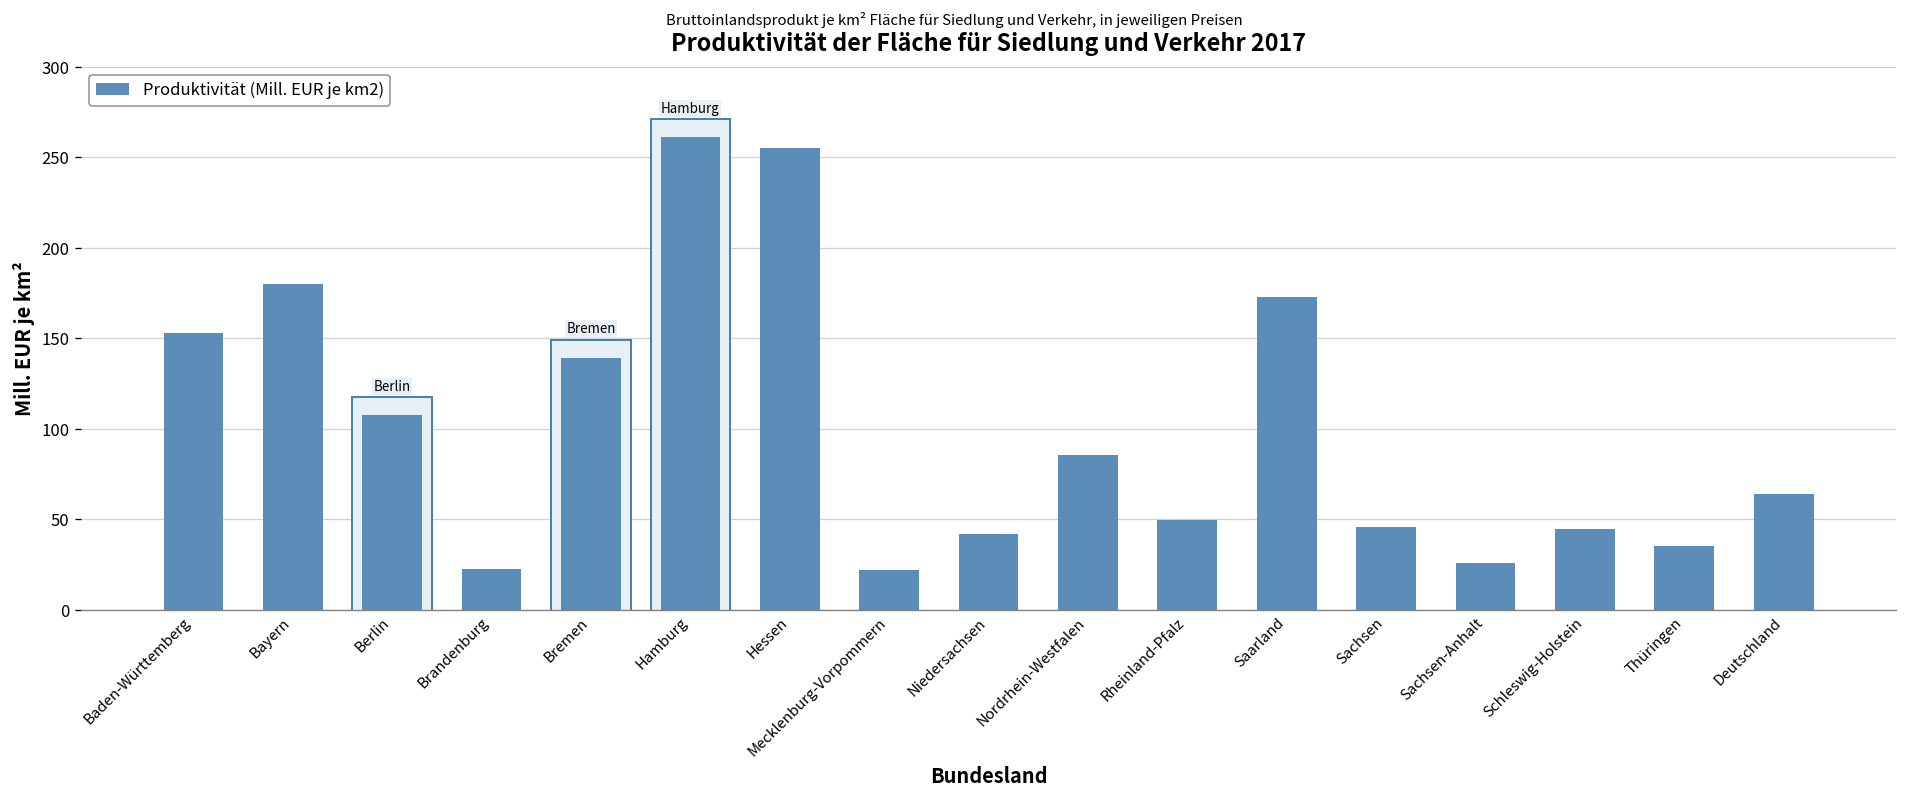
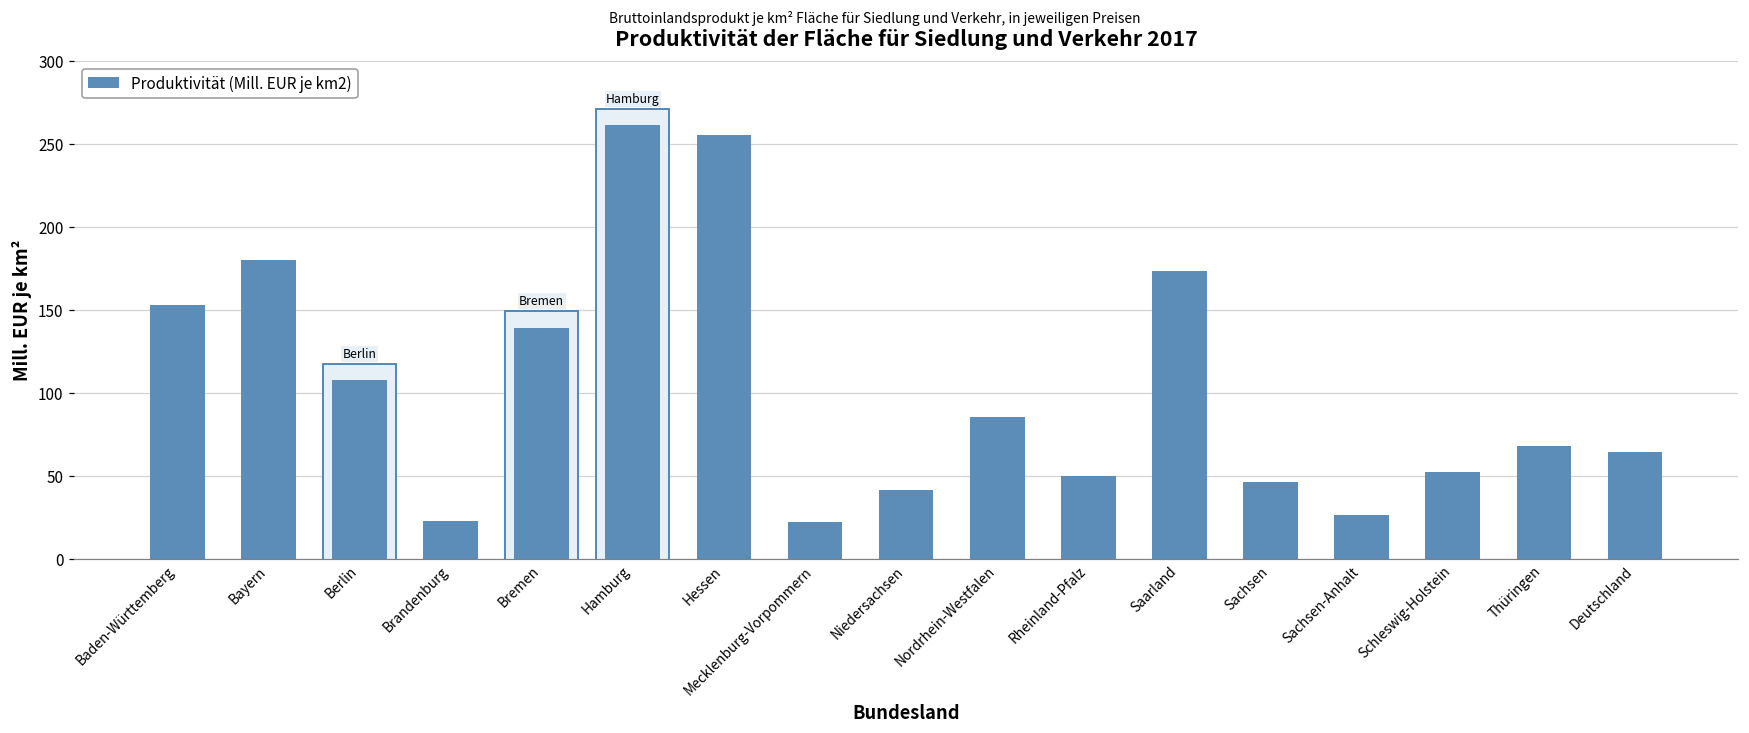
  {
    "Baden-Württemberg": 153,
    "Bayern": 180,
    "Berlin": 108,
    "Brandenburg": 23,
    "Bremen": 139,
    "Hamburg": 261,
    "Hessen": 255,
    "Mecklenburg-Vorpommern": 22,
    "Niedersachsen": 42,
    "Nordrhein-Westfalen": 85,
    "Rheinland-Pfalz": 50,
    "Saarland": 173,
    "Sachsen": 46,
    "Sachsen-Anhalt": 26,
-   "Schleswig-Holstein": 44,
-   "Thüringen": 35,
+   "Schleswig-Holstein": 52,
+   "Thüringen": 68,
    "Deutschland": 64
  }
